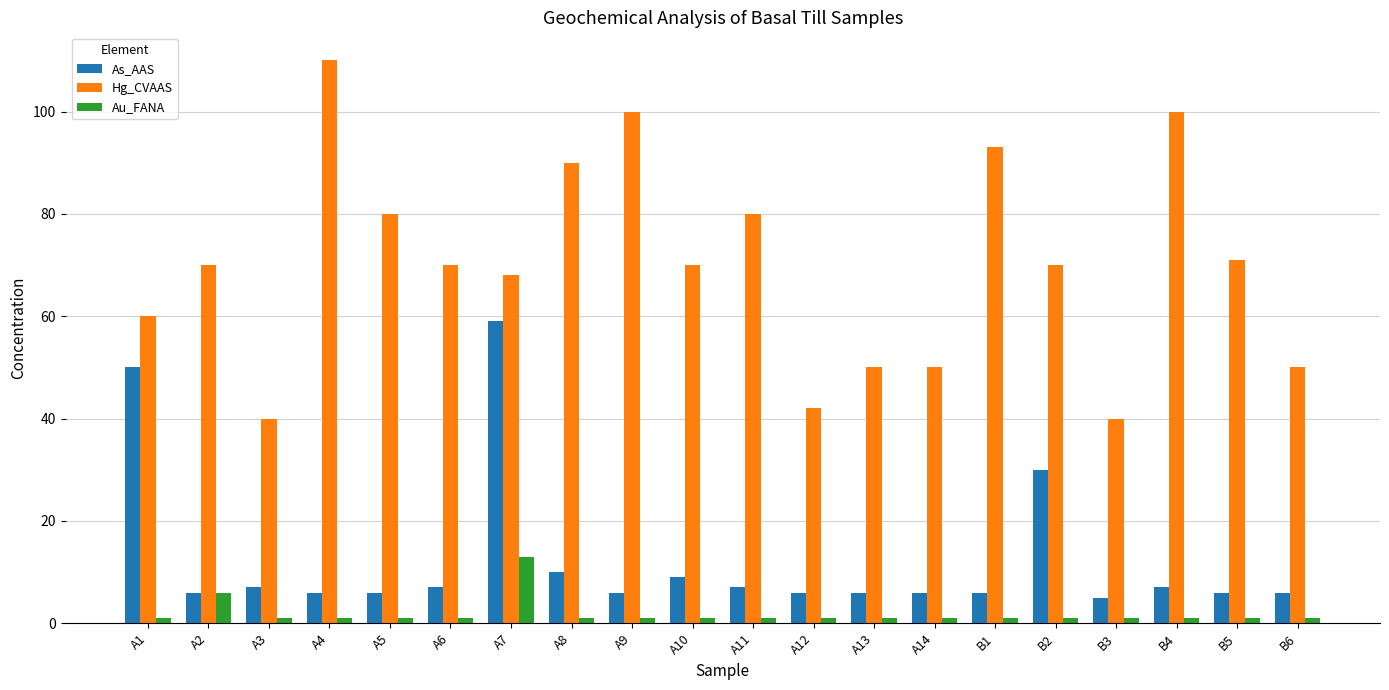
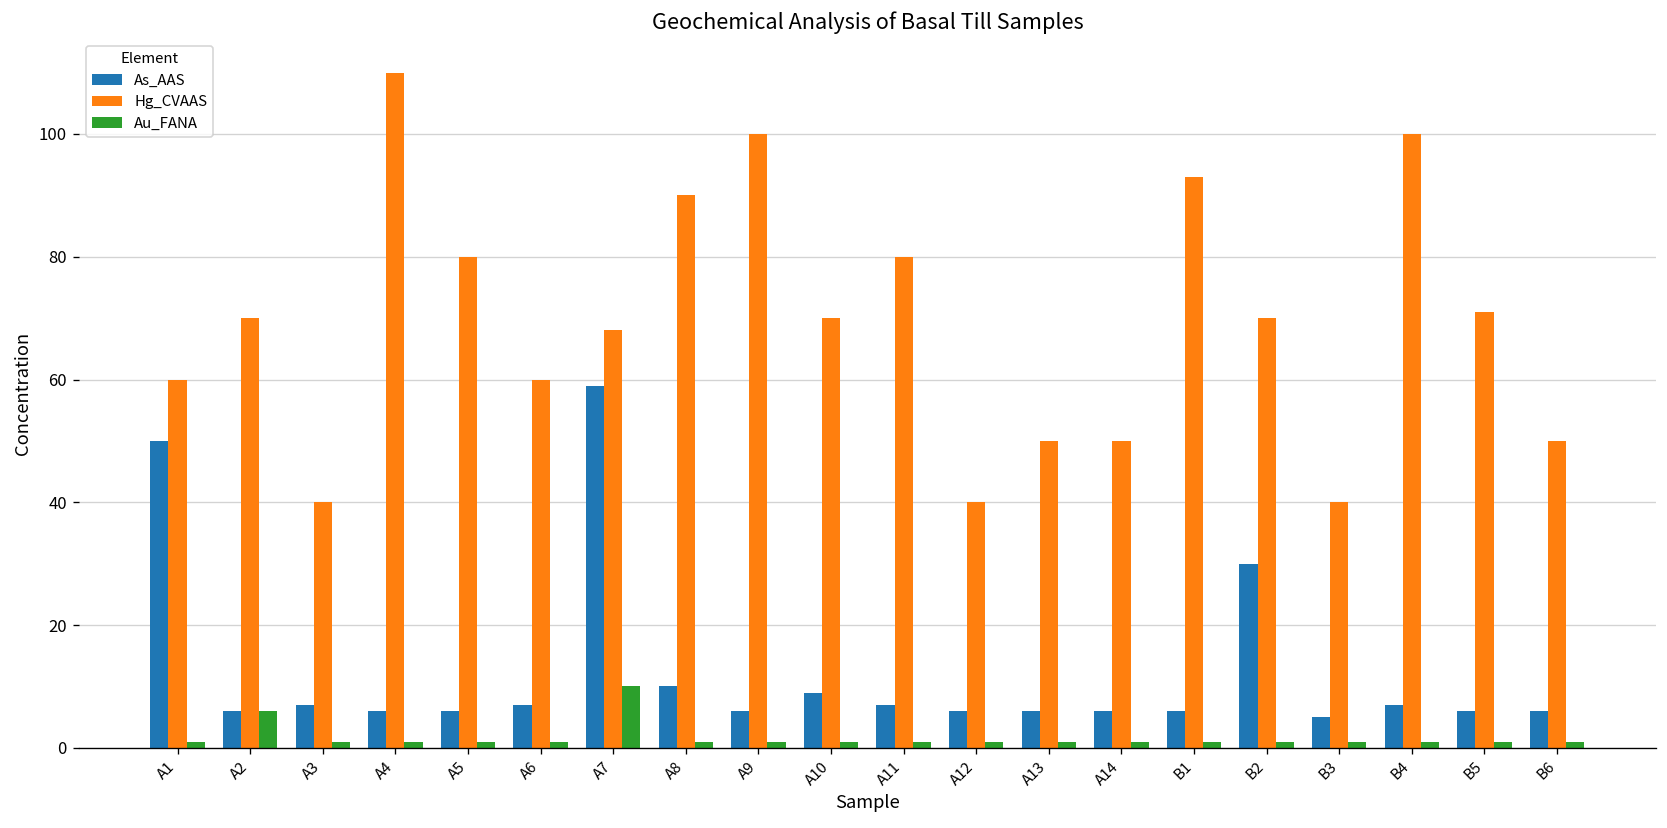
  {
    "As_AAS": {
      "A1": 50,
      "A2": 6,
      "A3": 7,
      "A4": 6,
      "A5": 6,
      "A6": 7,
      "A7": 59,
      "A8": 10,
      "A9": 6,
      "A10": 9,
      "A11": 7,
      "A12": 6,
      "A13": 6,
      "A14": 6,
      "B1": 6,
      "B2": 30,
      "B3": 5,
      "B4": 7,
      "B5": 6,
      "B6": 6
    },
    "Hg_CVAAS": {
      "A1": 60,
      "A2": 70,
      "A3": 40,
      "A4": 110,
      "A5": 80,
-     "A6": 70,
+     "A6": 60,
      "A7": 68,
      "A8": 90,
      "A9": 100,
      "A10": 70,
      "A11": 80,
-     "A12": 42,
+     "A12": 40,
      "A13": 50,
      "A14": 50,
      "B1": 93,
      "B2": 70,
      "B3": 40,
      "B4": 100,
      "B5": 71,
      "B6": 50
    },
    "Au_FANA": {
      "A1": 1,
      "A2": 6,
      "A3": 1,
      "A4": 1,
      "A5": 1,
      "A6": 1,
-     "A7": 13,
+     "A7": 10,
      "A8": 1,
      "A9": 1,
      "A10": 1,
      "A11": 1,
      "A12": 1,
      "A13": 1,
      "A14": 1,
      "B1": 1,
      "B2": 1,
      "B3": 1,
      "B4": 1,
      "B5": 1,
      "B6": 1
    }
  }
